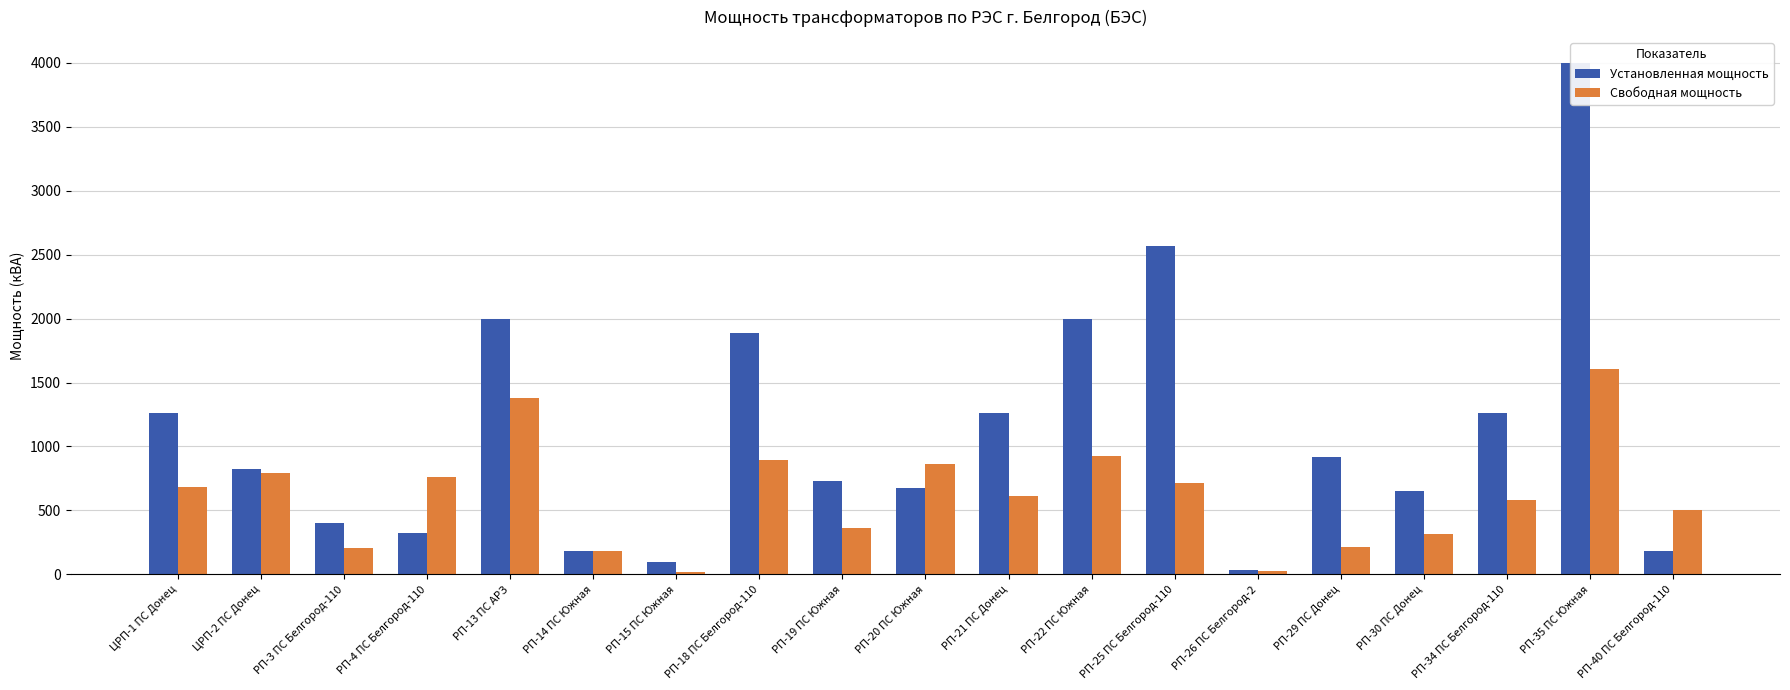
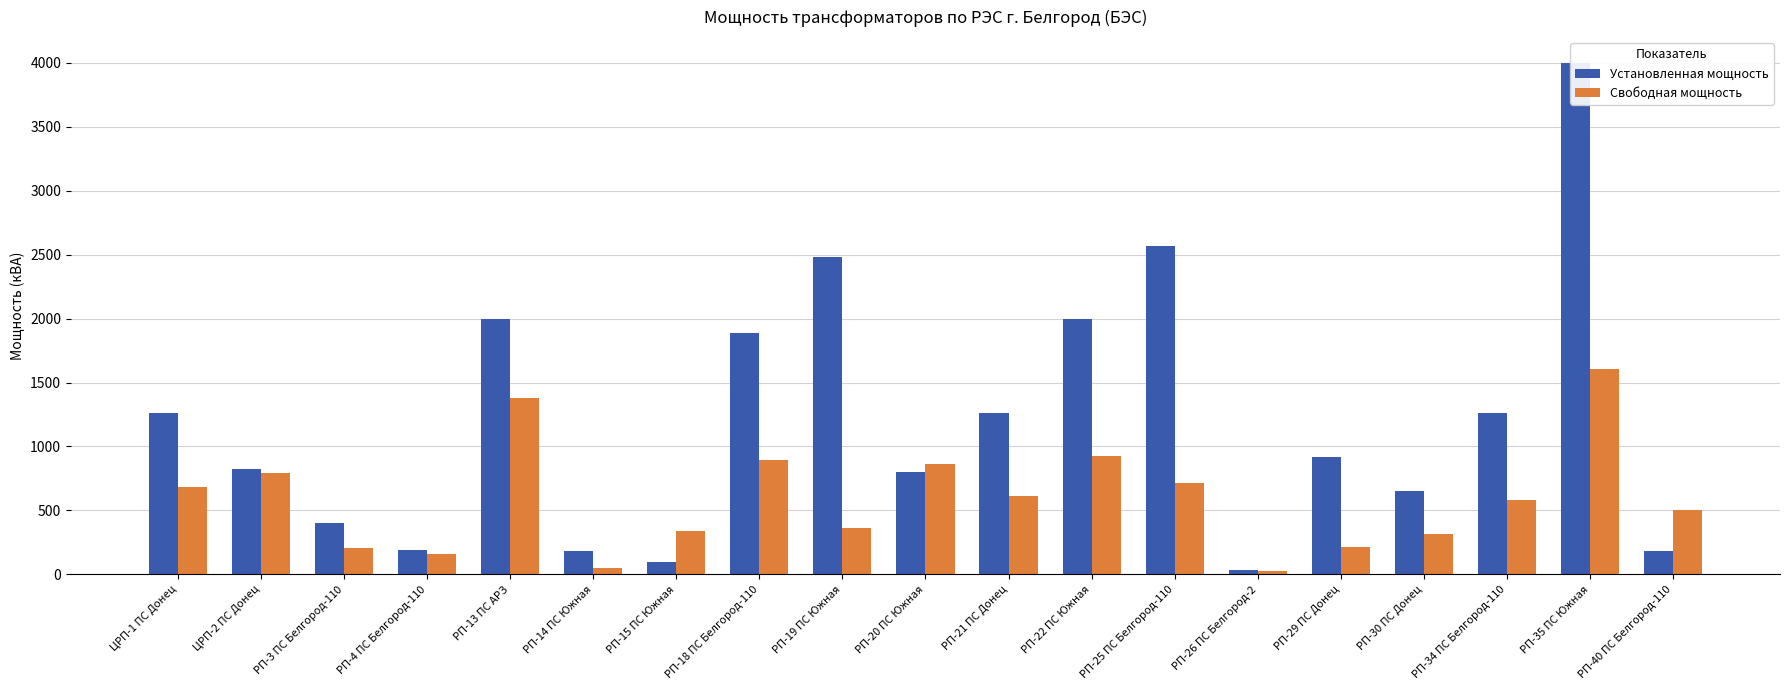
  {
    "Установленная мощность": {
      "ЦРП-1 ПС Донец": 1260,
      "ЦРП-2 ПС Донец": 820,
      "РП-3 ПС Белгород-110": 400,
-     "РП-4 ПС Белгород-110": 320,
+     "РП-4 ПС Белгород-110": 190,
      "РП-13 ПС АРЗ": 2000,
      "РП-14 ПС Южная": 180,
      "РП-15 ПС Южная": 100,
      "РП-18 ПС Белгород-110": 1890,
-     "РП-19 ПС Южная": 730,
-     "РП-20 ПС Южная": 670,
+     "РП-19 ПС Южная": 2480,
+     "РП-20 ПС Южная": 800,
      "РП-21 ПС Донец": 1260,
      "РП-22 ПС Южная": 2000,
      "РП-25 ПС Белгород-110": 2570,
      "РП-26 ПС Белгород-2": 40,
      "РП-29 ПС Донец": 920,
      "РП-30 ПС Донец": 650,
      "РП-34 ПС Белгород-110": 1260,
      "РП-40 ПС Белгород-110": 190
    },
    "Свободная мощность": {
      "ЦРП-1 ПС Донец": 690,
      "ЦРП-2 ПС Донец": 800,
      "РП-3 ПС Белгород-110": 210,
-     "РП-4 ПС Белгород-110": 760,
+     "РП-4 ПС Белгород-110": 160,
      "РП-13 ПС АРЗ": 1380,
-     "РП-14 ПС Южная": 180,
-     "РП-15 ПС Южная": 20,
+     "РП-14 ПС Южная": 50,
+     "РП-15 ПС Южная": 340,
      "РП-18 ПС Белгород-110": 900,
      "РП-19 ПС Южная": 370,
      "РП-20 ПС Южная": 870,
      "РП-21 ПС Донец": 610,
      "РП-22 ПС Южная": 930,
      "РП-25 ПС Белгород-110": 710,
      "РП-26 ПС Белгород-2": 20,
      "РП-29 ПС Донец": 210,
      "РП-30 ПС Донец": 310,
      "РП-34 ПС Белгород-110": 580,
      "РП-35 ПС Южная": 1600,
      "РП-40 ПС Белгород-110": 500
    }
  }
